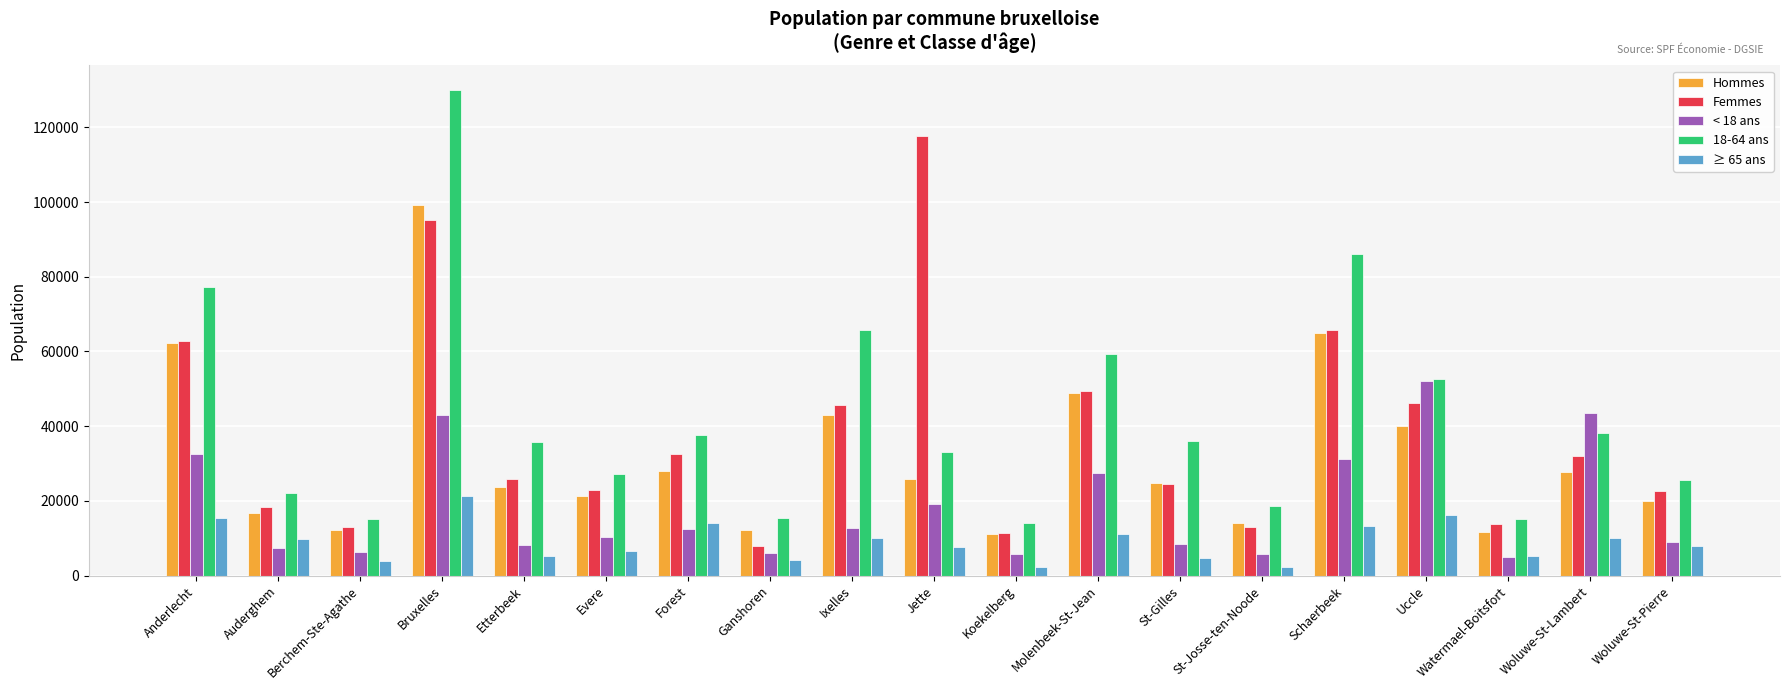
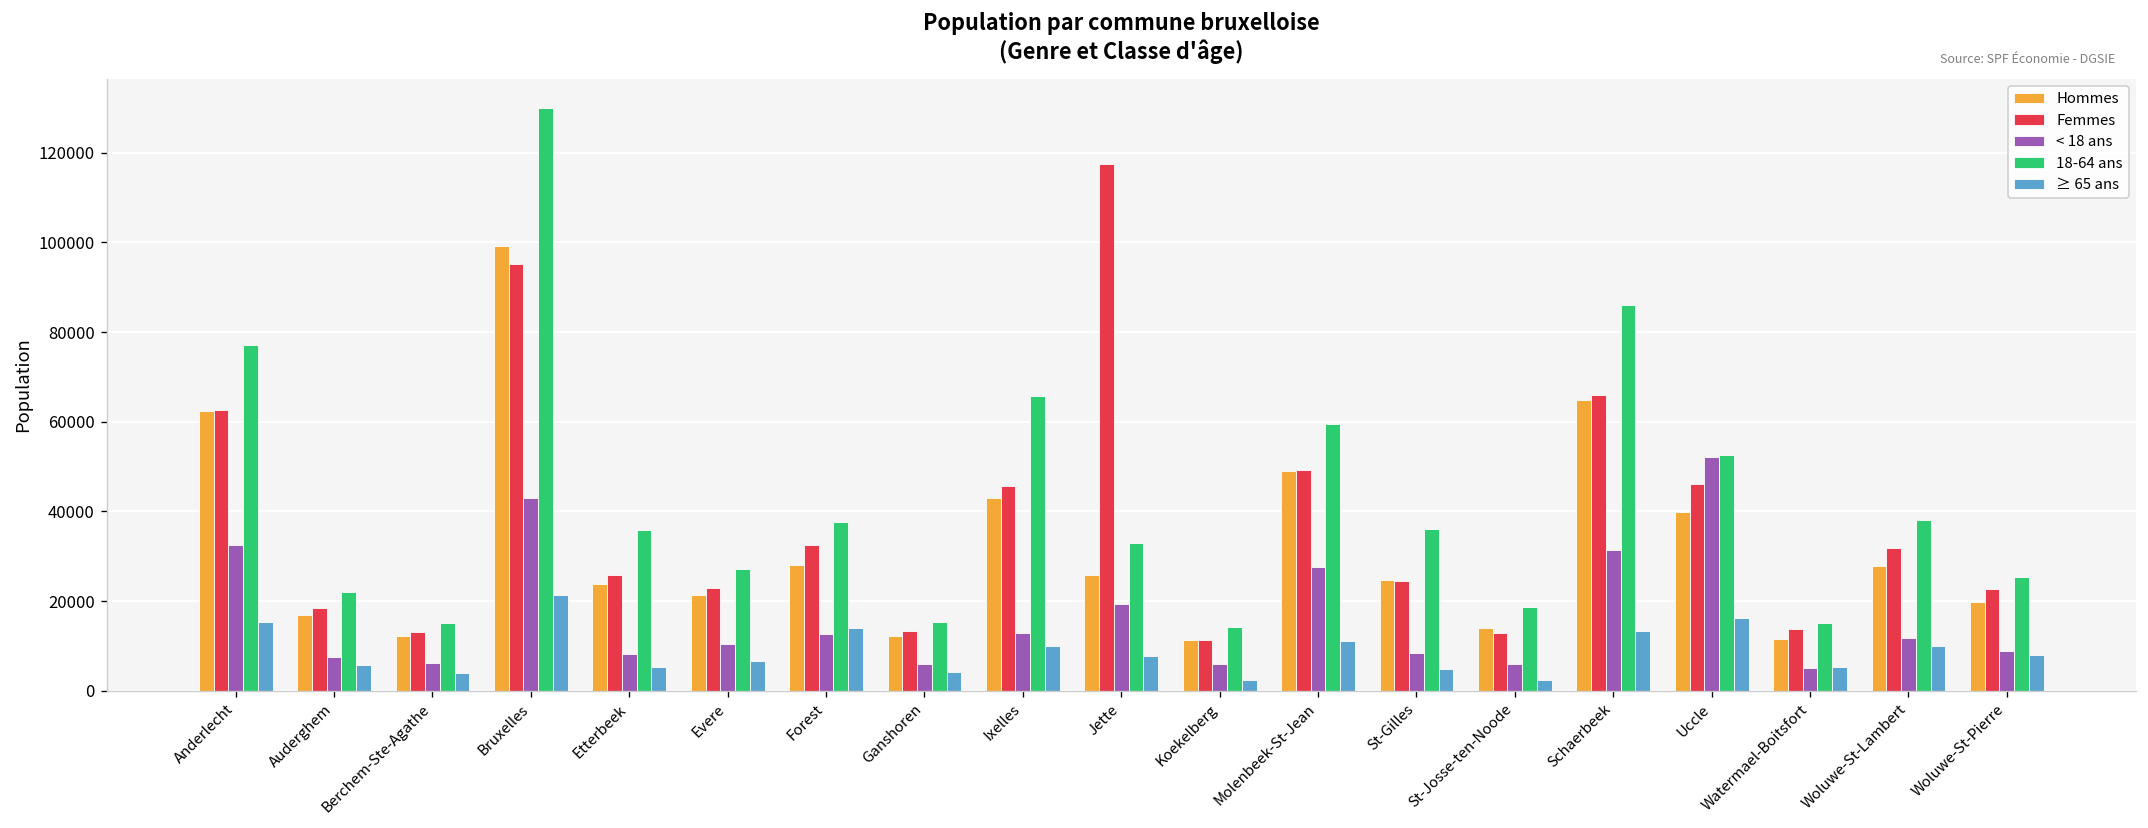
  {
    "Hommes": {
      "Anderlecht": 62000,
      "Auderghem": 17000,
      "Berchem-Ste-Agathe": 12000,
      "Bruxelles": 99000,
      "Etterbeek": 24000,
      "Evere": 21000,
      "Forest": 28000,
      "Ganshoren": 12000,
      "Ixelles": 43000,
      "Jette": 26000,
      "Koekelberg": 11000,
      "Molenbeek-St-Jean": 49000,
      "St-Gilles": 25000,
      "St-Josse-ten-Noode": 14000,
      "Schaerbeek": 65000,
      "Uccle": 40000,
      "Watermael-Boitsfort": 12000,
      "Woluwe-St-Lambert": 28000,
      "Woluwe-St-Pierre": 20000
    },
    "Femmes": {
      "Anderlecht": 63000,
      "Auderghem": 18000,
      "Berchem-Ste-Agathe": 13000,
      "Bruxelles": 95000,
      "Etterbeek": 26000,
      "Evere": 23000,
      "Forest": 32000,
-     "Ganshoren": 8000,
+     "Ganshoren": 13000,
      "Ixelles": 46000,
      "Jette": 118000,
      "Koekelberg": 11000,
      "Molenbeek-St-Jean": 49000,
      "St-Gilles": 25000,
      "St-Josse-ten-Noode": 13000,
      "Schaerbeek": 66000,
      "Uccle": 46000,
      "Watermael-Boitsfort": 14000,
      "Woluwe-St-Lambert": 32000,
      "Woluwe-St-Pierre": 23000
    },
    "< 18 ans": {
      "Anderlecht": 33000,
      "Auderghem": 8000,
      "Berchem-Ste-Agathe": 6000,
      "Bruxelles": 43000,
      "Etterbeek": 8000,
      "Evere": 10000,
      "Forest": 13000,
      "Ganshoren": 6000,
      "Ixelles": 13000,
      "Jette": 19000,
      "Koekelberg": 6000,
      "Molenbeek-St-Jean": 28000,
      "St-Gilles": 8000,
      "St-Josse-ten-Noode": 6000,
      "Schaerbeek": 31000,
      "Uccle": 52000,
      "Watermael-Boitsfort": 5000,
-     "Woluwe-St-Lambert": 43000,
+     "Woluwe-St-Lambert": 12000,
      "Woluwe-St-Pierre": 9000
    },
    "18-64 ans": {
      "Anderlecht": 77000,
      "Auderghem": 22000,
      "Berchem-Ste-Agathe": 15000,
      "Bruxelles": 130000,
      "Etterbeek": 36000,
      "Evere": 27000,
      "Forest": 38000,
      "Ganshoren": 15000,
      "Ixelles": 66000,
      "Jette": 33000,
      "Koekelberg": 14000,
      "Molenbeek-St-Jean": 59000,
      "St-Gilles": 36000,
      "St-Josse-ten-Noode": 19000,
      "Schaerbeek": 86000,
      "Uccle": 53000,
      "Watermael-Boitsfort": 15000,
      "Woluwe-St-Lambert": 38000,
      "Woluwe-St-Pierre": 25000
    },
    "≥ 65 ans": {
      "Anderlecht": 15000,
-     "Auderghem": 10000,
+     "Auderghem": 6000,
      "Berchem-Ste-Agathe": 4000,
      "Bruxelles": 21000,
      "Etterbeek": 5000,
      "Evere": 7000,
      "Forest": 14000,
      "Ganshoren": 4000,
      "Ixelles": 10000,
      "Jette": 8000,
      "Koekelberg": 2000,
      "Molenbeek-St-Jean": 11000,
      "St-Gilles": 5000,
      "St-Josse-ten-Noode": 2000,
      "Schaerbeek": 13000,
      "Uccle": 16000,
      "Watermael-Boitsfort": 5000,
      "Woluwe-St-Lambert": 10000,
      "Woluwe-St-Pierre": 8000
    }
  }
